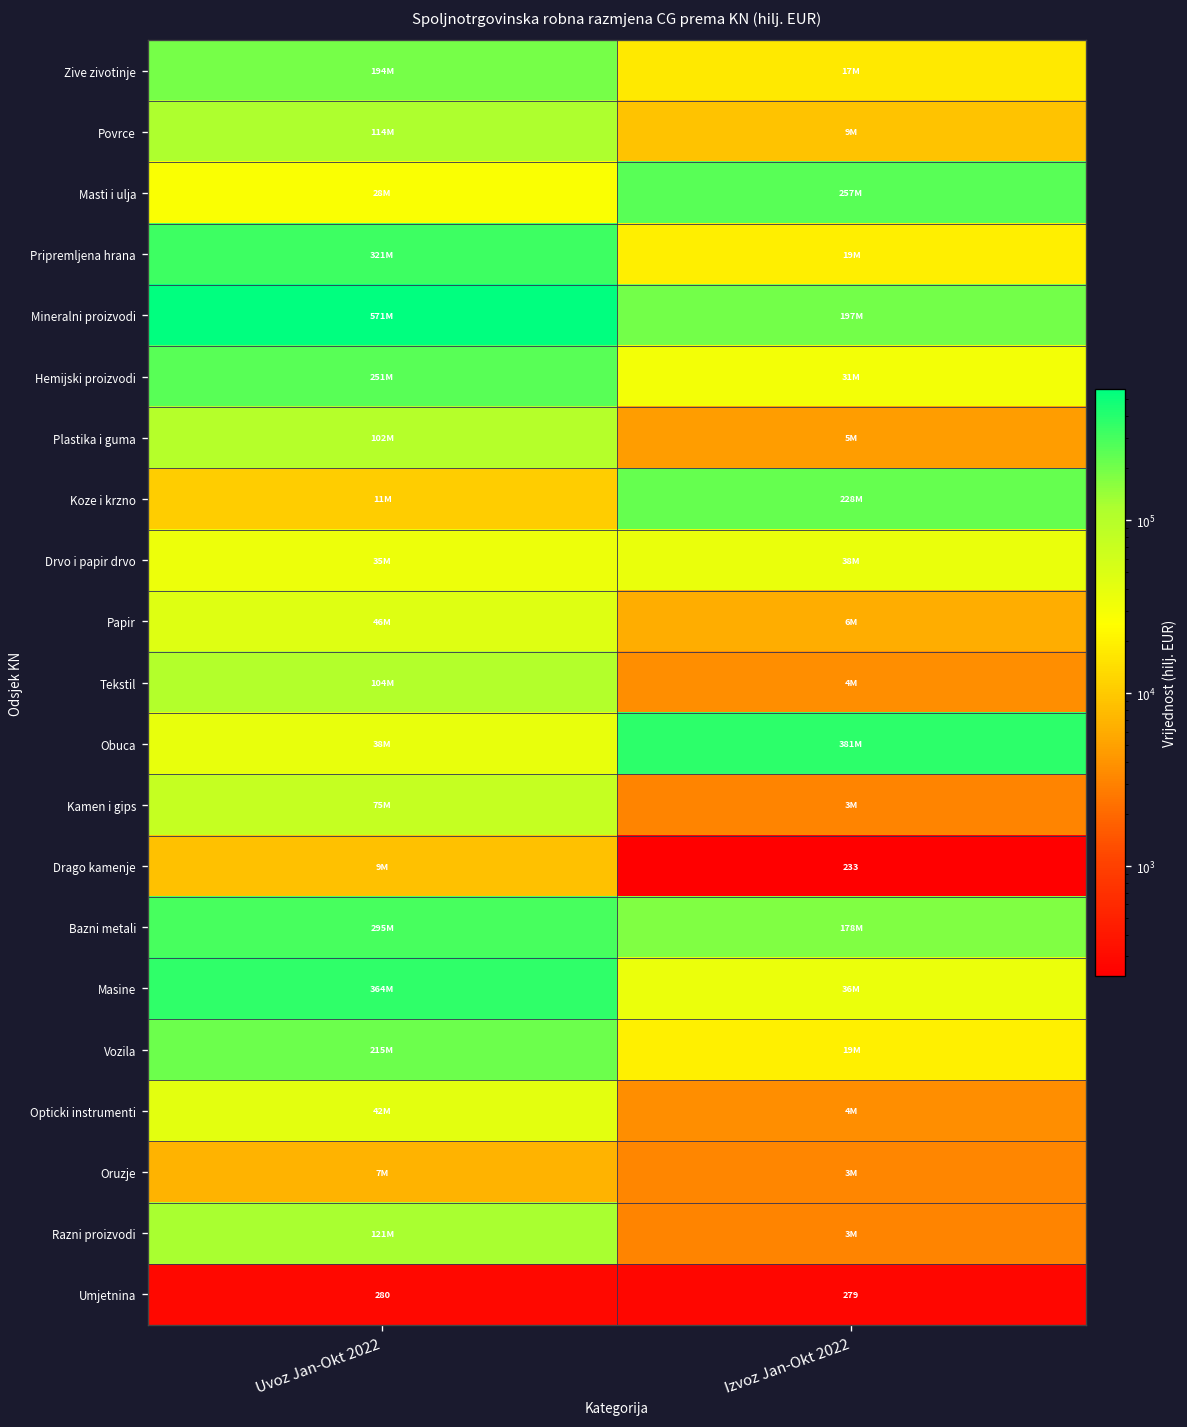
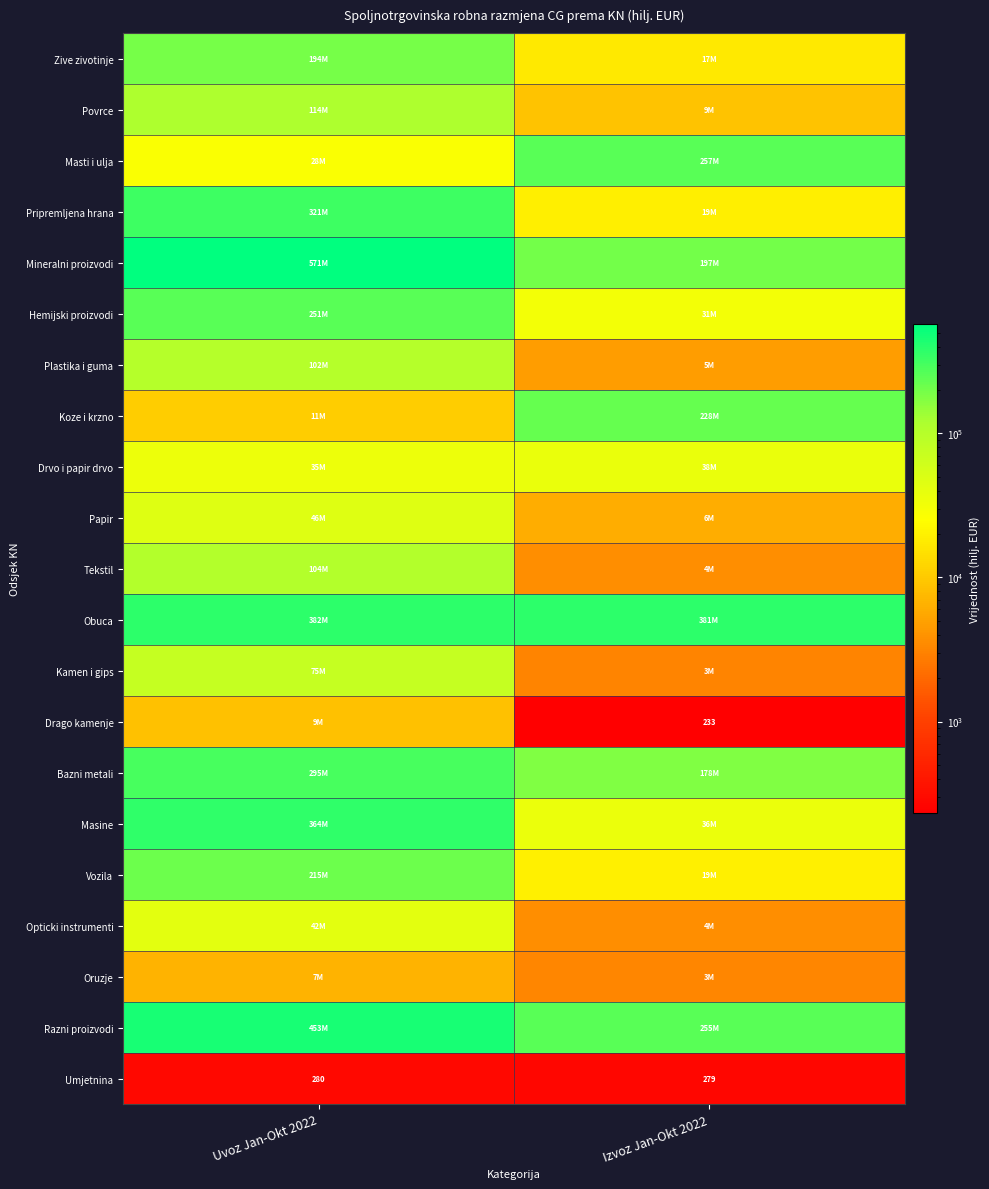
  {
    "Zive zivotinje": {
      "Uvoz Jan-Okt 2022": "194M",
      "Izvoz Jan-Okt 2022": "17M"
    },
    "Povrce": {
      "Uvoz Jan-Okt 2022": "114M",
      "Izvoz Jan-Okt 2022": "9M"
    },
    "Masti i ulja": {
      "Uvoz Jan-Okt 2022": "28M",
      "Izvoz Jan-Okt 2022": "257M"
    },
    "Pripremljena hrana": {
      "Uvoz Jan-Okt 2022": "321M",
      "Izvoz Jan-Okt 2022": "19M"
    },
    "Mineralni proizvodi": {
      "Uvoz Jan-Okt 2022": "571M",
      "Izvoz Jan-Okt 2022": "197M"
    },
    "Hemijski proizvodi": {
      "Uvoz Jan-Okt 2022": "251M",
      "Izvoz Jan-Okt 2022": "31M"
    },
    "Plastika i guma": {
      "Uvoz Jan-Okt 2022": "102M",
      "Izvoz Jan-Okt 2022": "5M"
    },
    "Koze i krzno": {
      "Uvoz Jan-Okt 2022": "11M",
      "Izvoz Jan-Okt 2022": "228M"
    },
    "Drvo i papir drvo": {
      "Uvoz Jan-Okt 2022": "35M",
      "Izvoz Jan-Okt 2022": "38M"
    },
    "Papir": {
      "Uvoz Jan-Okt 2022": "46M",
      "Izvoz Jan-Okt 2022": "6M"
    },
    "Tekstil": {
      "Uvoz Jan-Okt 2022": "104M",
      "Izvoz Jan-Okt 2022": "4M"
    },
    "Obuca": {
-     "Uvoz Jan-Okt 2022": "38M",
+     "Uvoz Jan-Okt 2022": "382M",
      "Izvoz Jan-Okt 2022": "381M"
    },
    "Kamen i gips": {
      "Uvoz Jan-Okt 2022": "75M",
      "Izvoz Jan-Okt 2022": "3M"
    },
    "Drago kamenje": {
      "Uvoz Jan-Okt 2022": "9M",
      "Izvoz Jan-Okt 2022": "233"
    },
    "Bazni metali": {
      "Uvoz Jan-Okt 2022": "295M",
      "Izvoz Jan-Okt 2022": "178M"
    },
    "Masine": {
      "Uvoz Jan-Okt 2022": "364M",
      "Izvoz Jan-Okt 2022": "36M"
    },
    "Vozila": {
      "Uvoz Jan-Okt 2022": "215M",
      "Izvoz Jan-Okt 2022": "19M"
    },
    "Opticki instrumenti": {
      "Uvoz Jan-Okt 2022": "42M",
      "Izvoz Jan-Okt 2022": "4M"
    },
    "Oruzje": {
      "Uvoz Jan-Okt 2022": "7M",
      "Izvoz Jan-Okt 2022": "3M"
    },
    "Razni proizvodi": {
-     "Uvoz Jan-Okt 2022": "121M",
-     "Izvoz Jan-Okt 2022": "3M"
+     "Uvoz Jan-Okt 2022": "453M",
+     "Izvoz Jan-Okt 2022": "255M"
    },
    "Umjetnina": {
      "Uvoz Jan-Okt 2022": "280",
      "Izvoz Jan-Okt 2022": "279"
    }
  }
